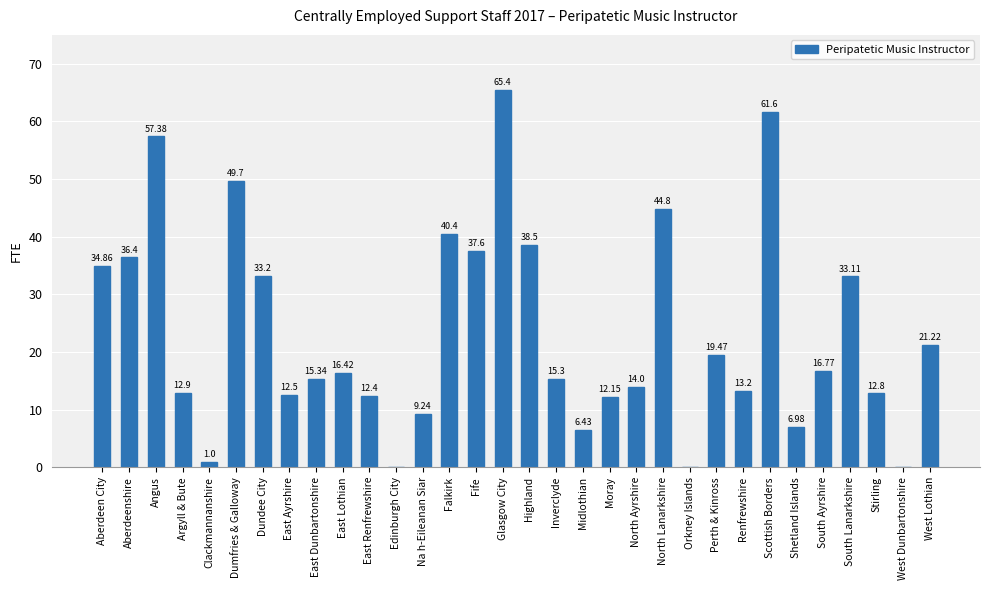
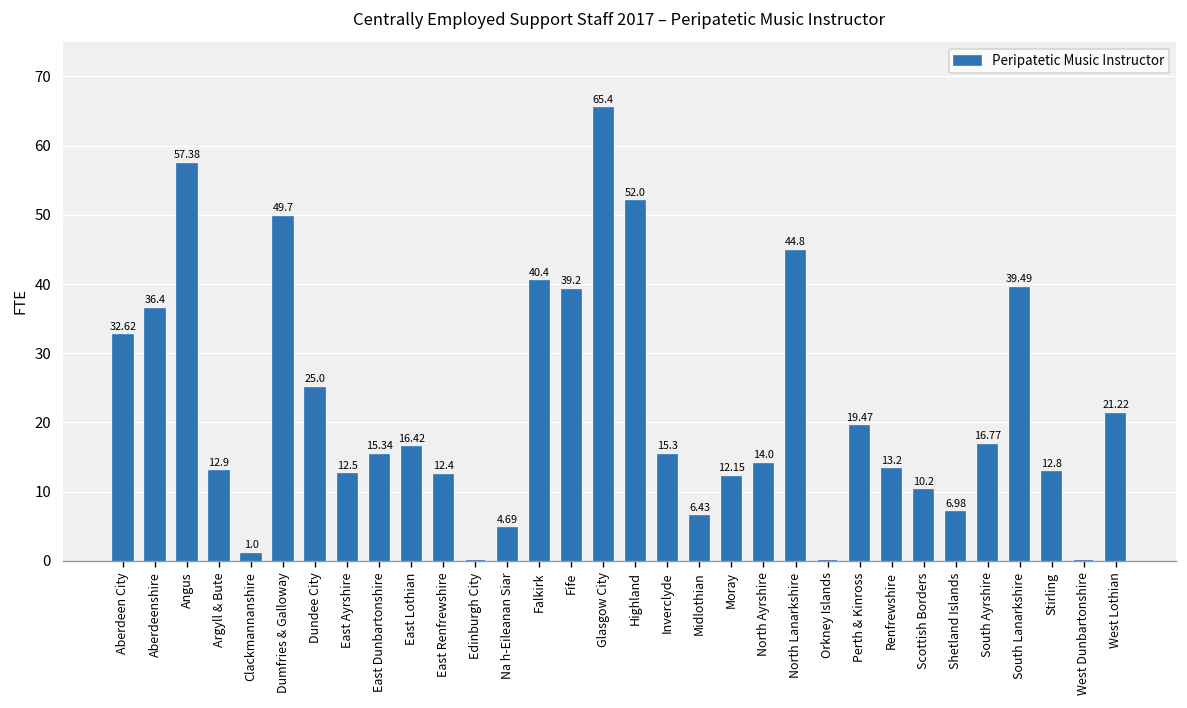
  {
-   "Aberdeen City": 34.86,
+   "Aberdeen City": 32.62,
    "Aberdeenshire": 36.4,
    "Angus": 57.38,
    "Argyll & Bute": 12.9,
    "Clackmannanshire": 1.0,
    "Dumfries & Galloway": 49.7,
-   "Dundee City": 33.2,
+   "Dundee City": 25.0,
    "East Ayrshire": 12.5,
    "East Dunbartonshire": 15.34,
    "East Lothian": 16.42,
    "East Renfrewshire": 12.4,
-   "Na h-Eileanan Siar": 9.24,
+   "Na h-Eileanan Siar": 4.69,
    "Falkirk": 40.4,
-   "Fife": 37.6,
+   "Fife": 39.2,
    "Glasgow City": 65.4,
-   "Highland": 38.5,
+   "Highland": 52.0,
    "Inverclyde": 15.3,
    "Midlothian": 6.43,
    "Moray": 12.15,
    "North Ayrshire": 14.0,
    "North Lanarkshire": 44.8,
    "Perth & Kinross": 19.47,
    "Renfrewshire": 13.2,
-   "Scottish Borders": 61.6,
+   "Scottish Borders": 10.2,
    "Shetland Islands": 6.98,
    "South Ayrshire": 16.77,
-   "South Lanarkshire": 33.11,
+   "South Lanarkshire": 39.49,
    "Stirling": 12.8,
    "West Lothian": 21.22
  }
